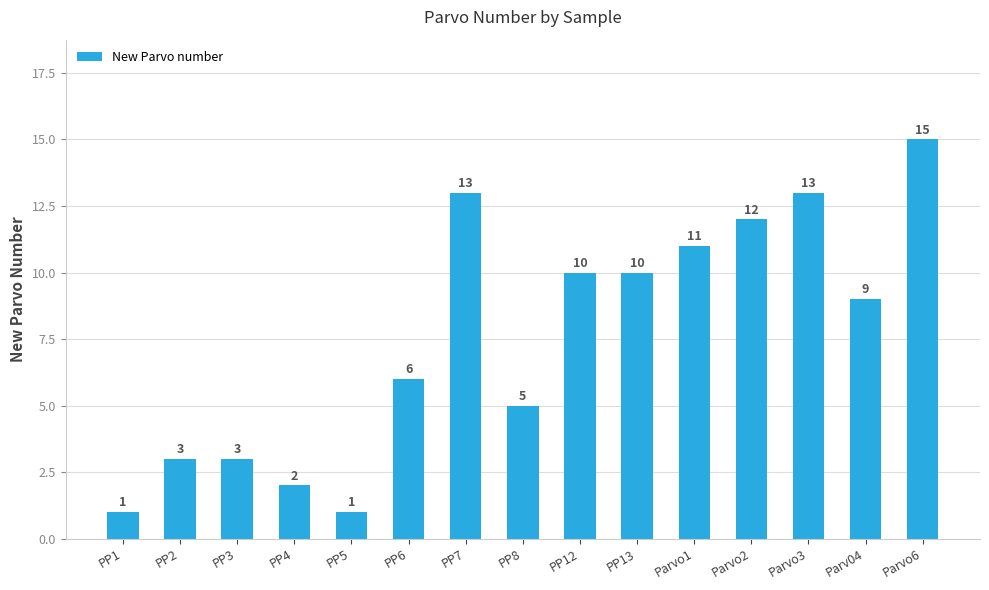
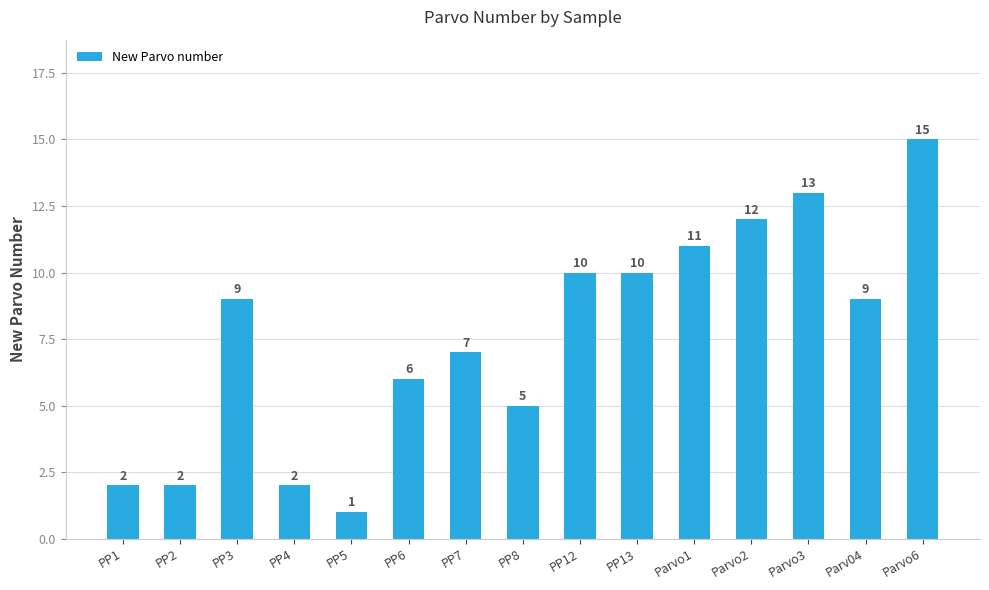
  {
-   "PP1": 1,
-   "PP2": 3,
-   "PP3": 3,
+   "PP1": 2,
+   "PP2": 2,
+   "PP3": 9,
    "PP4": 2,
    "PP5": 1,
    "PP6": 6,
-   "PP7": 13,
+   "PP7": 7,
    "PP8": 5,
    "PP12": 10,
    "PP13": 10,
    "Parvo1": 11,
    "Parvo2": 12,
    "Parvo3": 13,
    "Parv04": 9,
    "Parvo6": 15
  }
